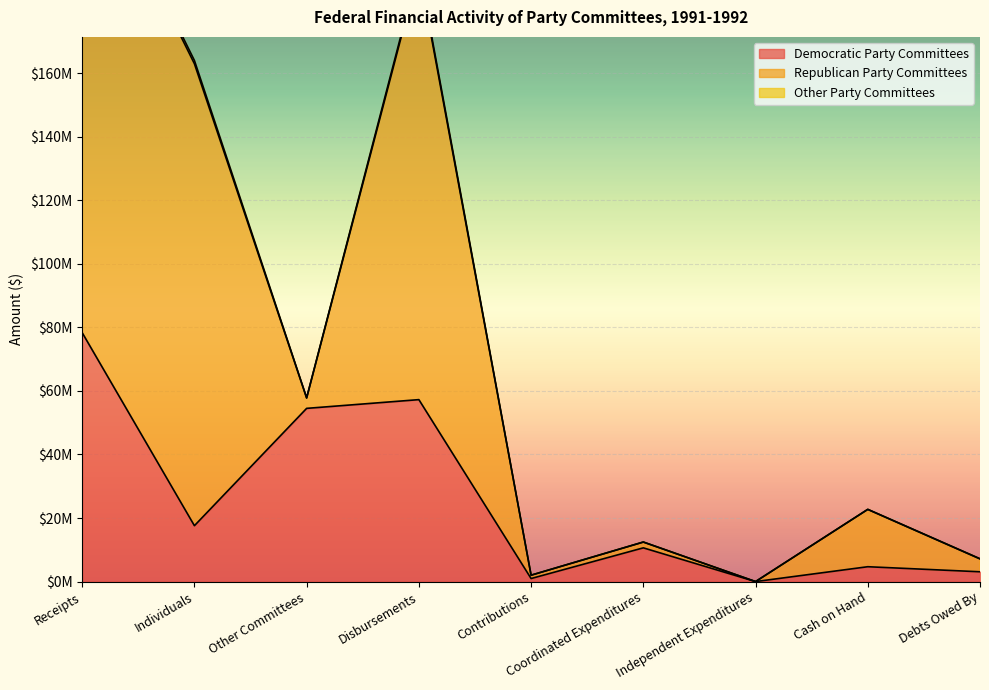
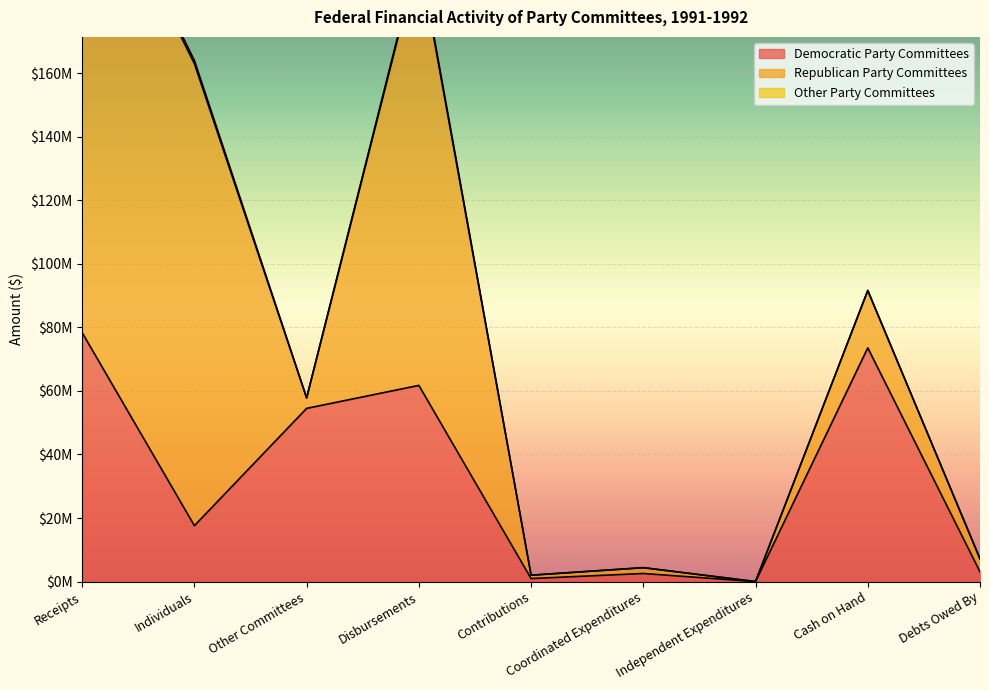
  {
    "Democratic Party Committees": {
      "Receipts": "$78000000",
      "Individuals": "$18000000",
      "Other Committees": "$54000000",
-     "Disbursements": "$57000000",
+     "Disbursements": "$62000000",
      "Contributions": "$1000000",
-     "Coordinated Expenditures": "$11000000",
-     "Cash on Hand": "$5000000",
+     "Coordinated Expenditures": "$3000000",
+     "Cash on Hand": "$74000000",
      "Debts Owed By": "$3000000"
    }
  }
